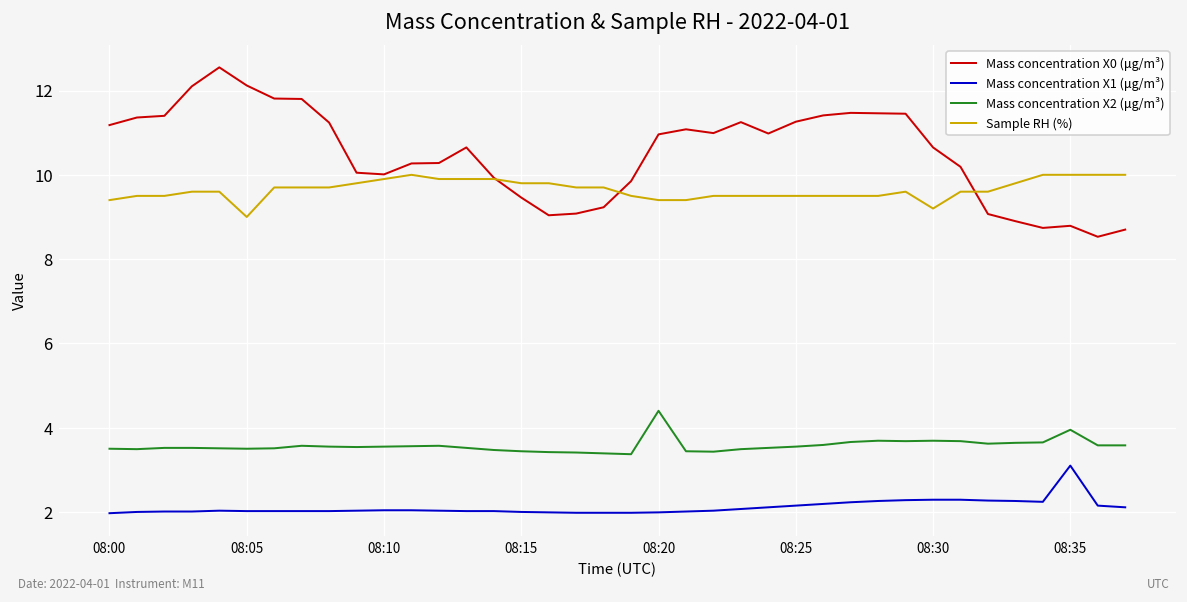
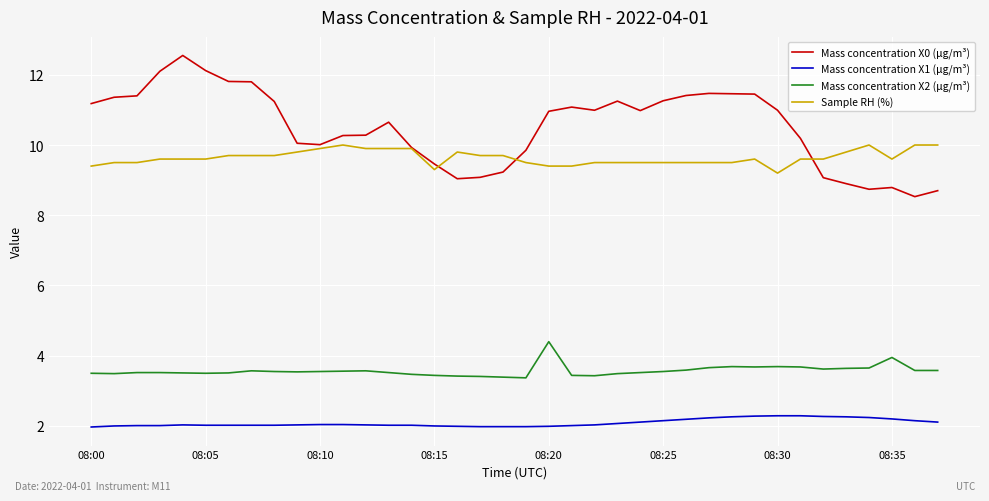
  {
    "Mass concentration X0 (μg/m³)": {
      "08:00": 11.2,
      "08:05": 12.1,
      "08:10": 10.0,
      "08:15": 9.5,
      "08:20": 11.0,
      "08:25": 11.3,
-     "08:30": 10.7,
+     "08:30": 11.0,
      "08:35": 8.8
    },
    "Mass concentration X1 (μg/m³)": {
      "08:00": 2.0,
      "08:05": 2.0,
      "08:10": 2.0,
      "08:15": 2.0,
      "08:20": 2.0,
      "08:25": 2.2,
      "08:30": 2.3,
-     "08:35": 3.1
+     "08:35": 2.2
    },
    "Mass concentration X2 (μg/m³)": {
      "08:00": 3.5,
      "08:05": 3.5,
      "08:10": 3.6,
      "08:15": 3.4,
      "08:20": 4.4,
      "08:25": 3.6,
      "08:30": 3.7,
      "08:35": 4.0
    },
    "Sample RH (%)": {
      "08:00": 9.4,
-     "08:05": 9.0,
+     "08:05": 9.6,
      "08:10": 9.9,
-     "08:15": 9.8,
+     "08:15": 9.3,
      "08:20": 9.4,
      "08:25": 9.5,
      "08:30": 9.2,
-     "08:35": 10.0
+     "08:35": 9.6
    }
  }
